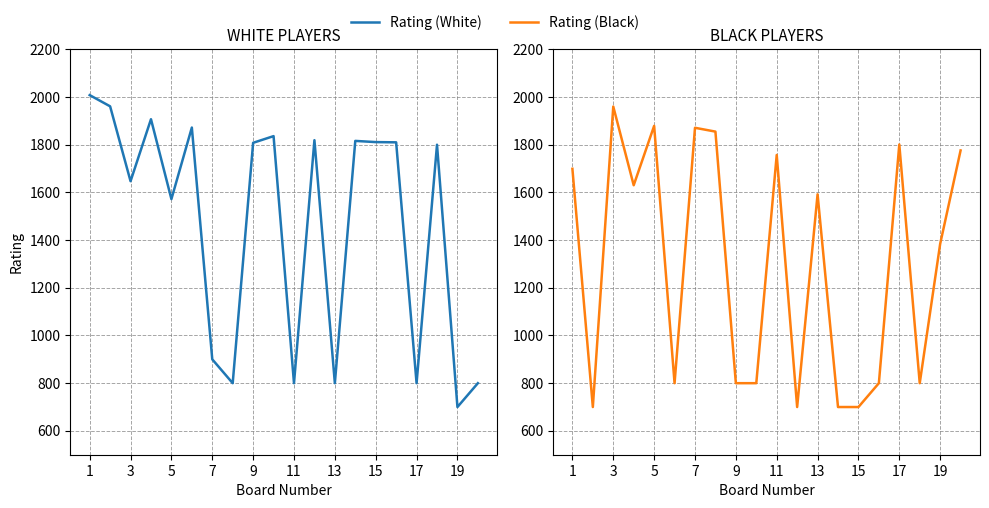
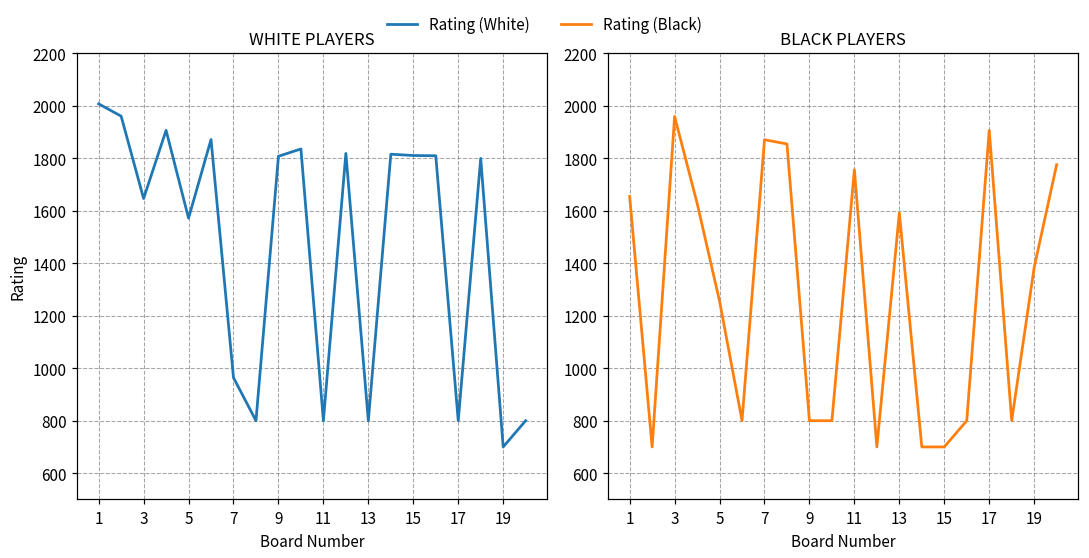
  {
    "WHITE PLAYERS": {
      "1": 2010,
      "3": 1650,
      "5": 1570,
-     "7": 900,
+     "7": 960,
      "9": 1810,
      "11": 800,
      "13": 800,
      "15": 1810,
      "17": 800,
      "19": 700
    },
    "BLACK PLAYERS": {
-     "1": 1700,
+     "1": 1660,
      "3": 1960,
-     "5": 1880,
+     "5": 1260,
      "7": 1870,
      "9": 800,
      "11": 1760,
      "13": 1590,
      "15": 700,
-     "17": 1800,
+     "17": 1910,
      "19": 1380
    }
  }
